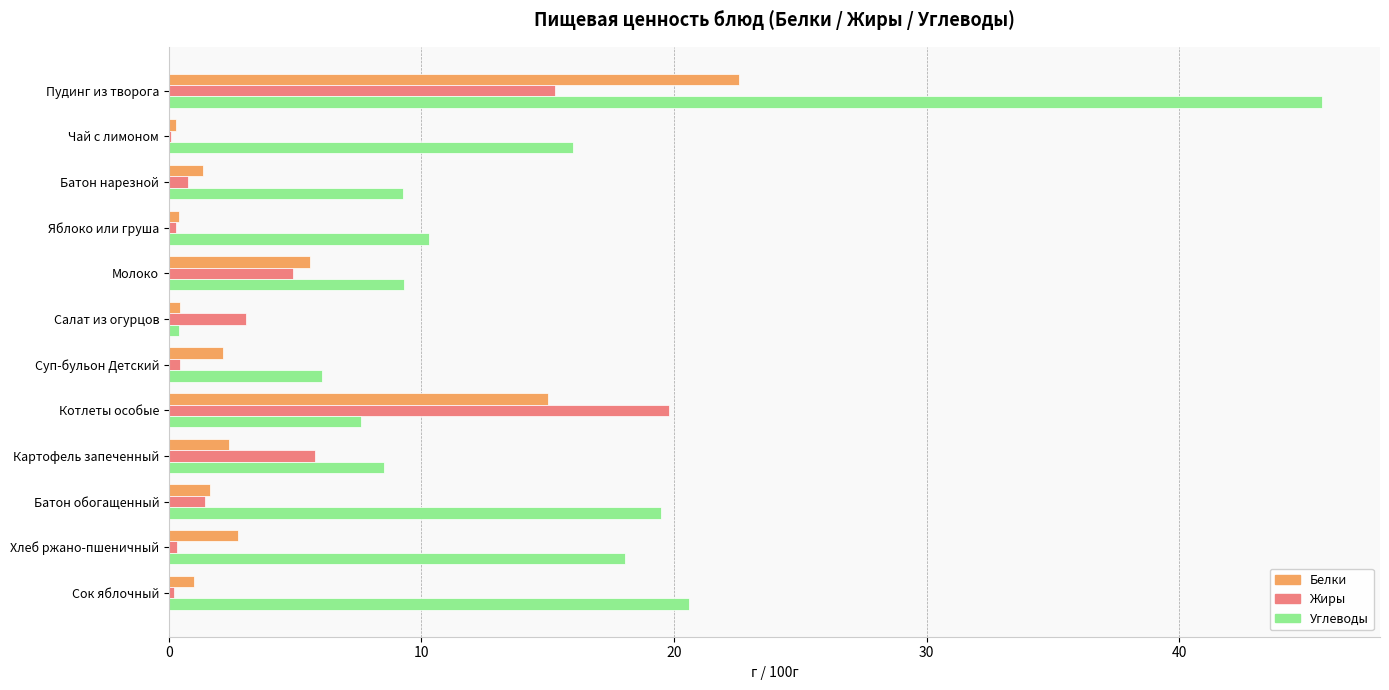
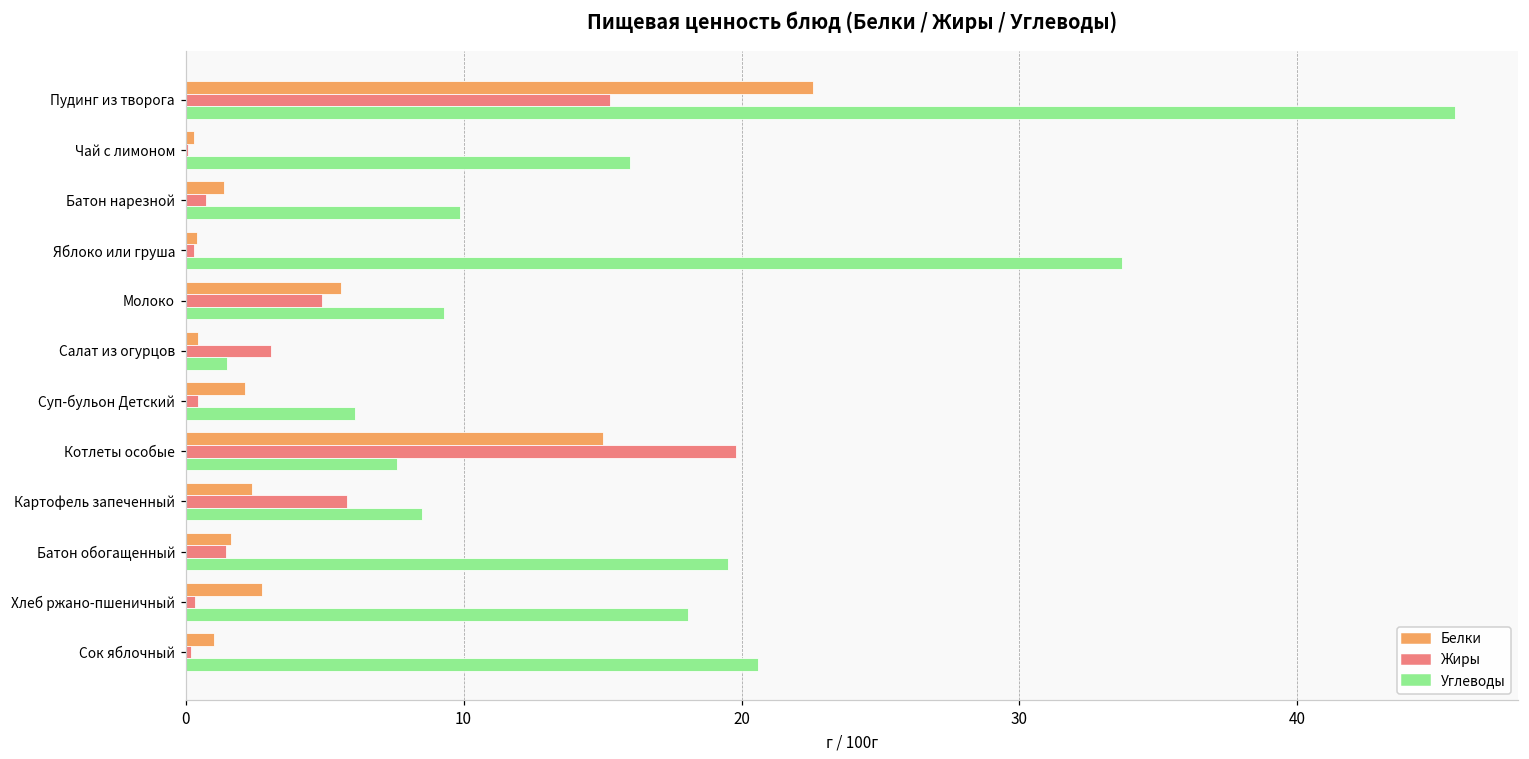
  {
    "Углеводы": {
      "Пудинг из творога": 45.7,
      "Чай с лимоном": 16.0,
-     "Батон нарезной": 9.3,
-     "Яблоко или груша": 10.3,
+     "Батон нарезной": 9.9,
+     "Яблоко или груша": 33.7,
      "Молоко": 9.3,
-     "Салат из огурцов": 0.4,
+     "Салат из огурцов": 1.5,
      "Суп-бульон Детский": 6.1,
      "Котлеты особые": 7.6,
      "Картофель запеченный": 8.5,
      "Батон обогащенный": 19.5,
      "Хлеб ржано-пшеничный": 18.1,
      "Сок яблочный": 20.6
    }
  }
